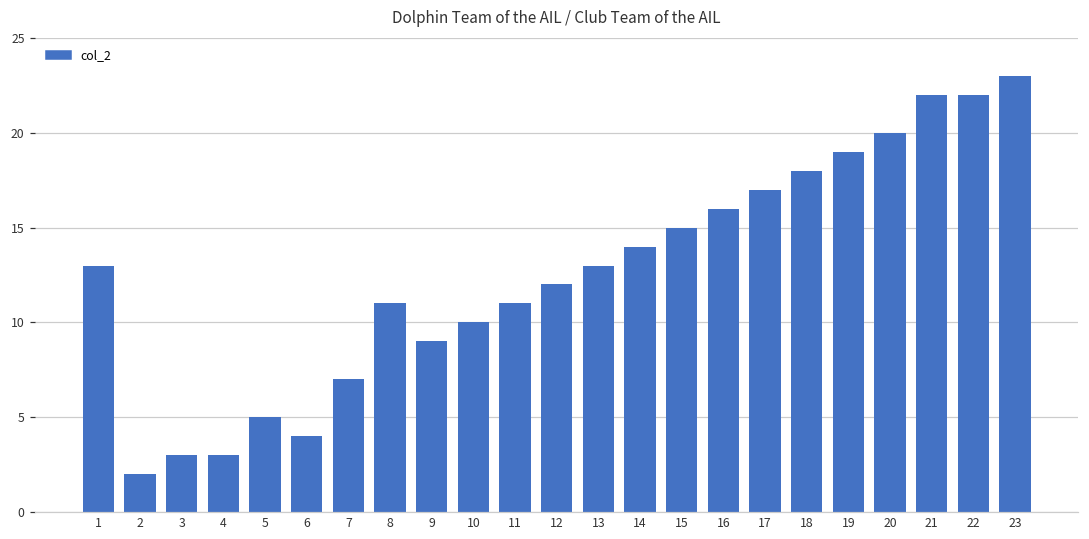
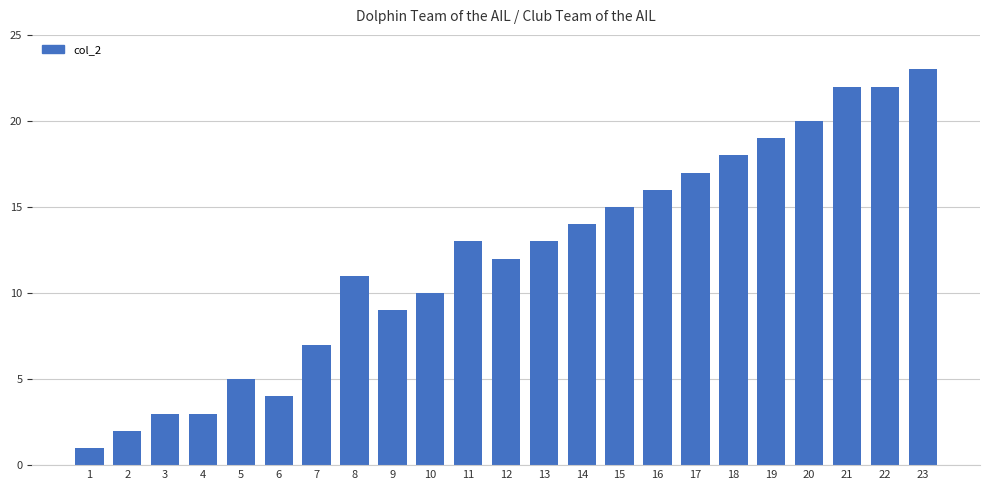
  {
-   "1": 13,
+   "1": 1,
    "2": 2,
    "3": 3,
    "4": 3,
    "5": 5,
    "6": 4,
    "7": 7,
    "8": 11,
    "9": 9,
    "10": 10,
-   "11": 11,
+   "11": 13,
    "12": 12,
    "13": 13,
    "14": 14,
    "15": 15,
    "16": 16,
    "17": 17,
    "18": 18,
    "19": 19,
    "20": 20,
    "21": 22,
    "22": 22,
    "23": 23
  }
